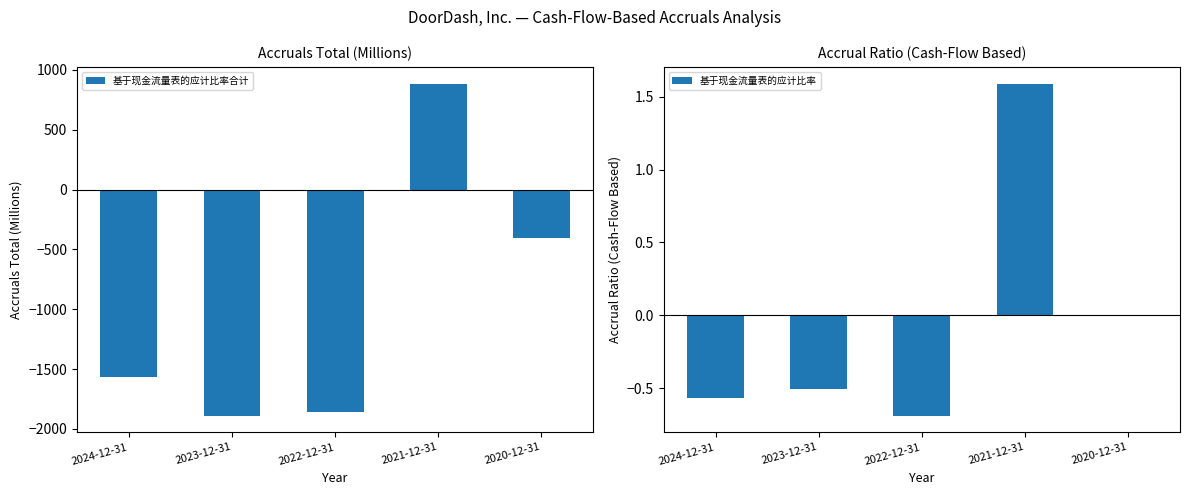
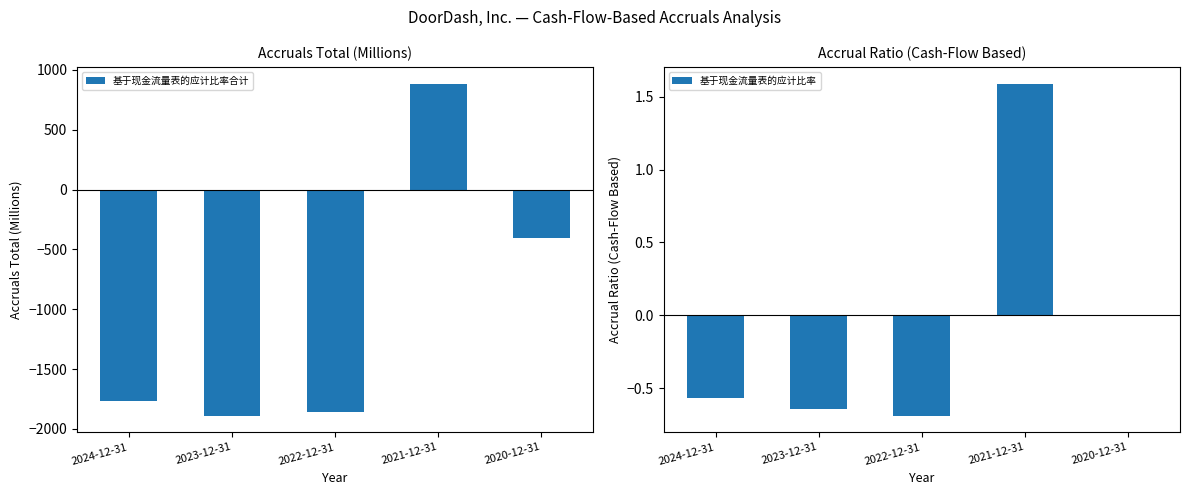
  {
    "Accruals Total (Millions)": {
-     "2024-12-31": -1570,
+     "2024-12-31": -1770,
      "2023-12-31": -1890,
      "2022-12-31": -1860,
      "2021-12-31": 890,
      "2020-12-31": -400
    },
    "Accrual Ratio (Cash-Flow Based)": {
      "2024-12-31": -0.57,
-     "2023-12-31": -0.50,
+     "2023-12-31": -0.64,
      "2022-12-31": -0.69,
      "2021-12-31": 1.59,
      "2020-12-31": 0.00
    }
  }
